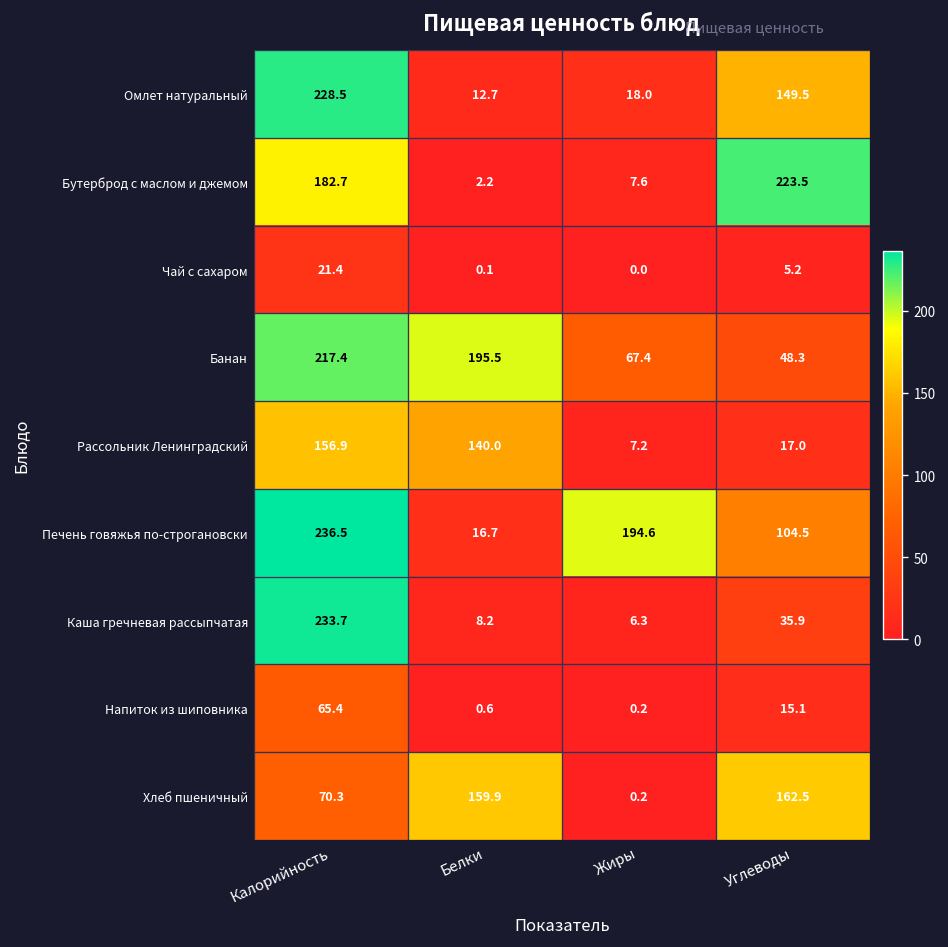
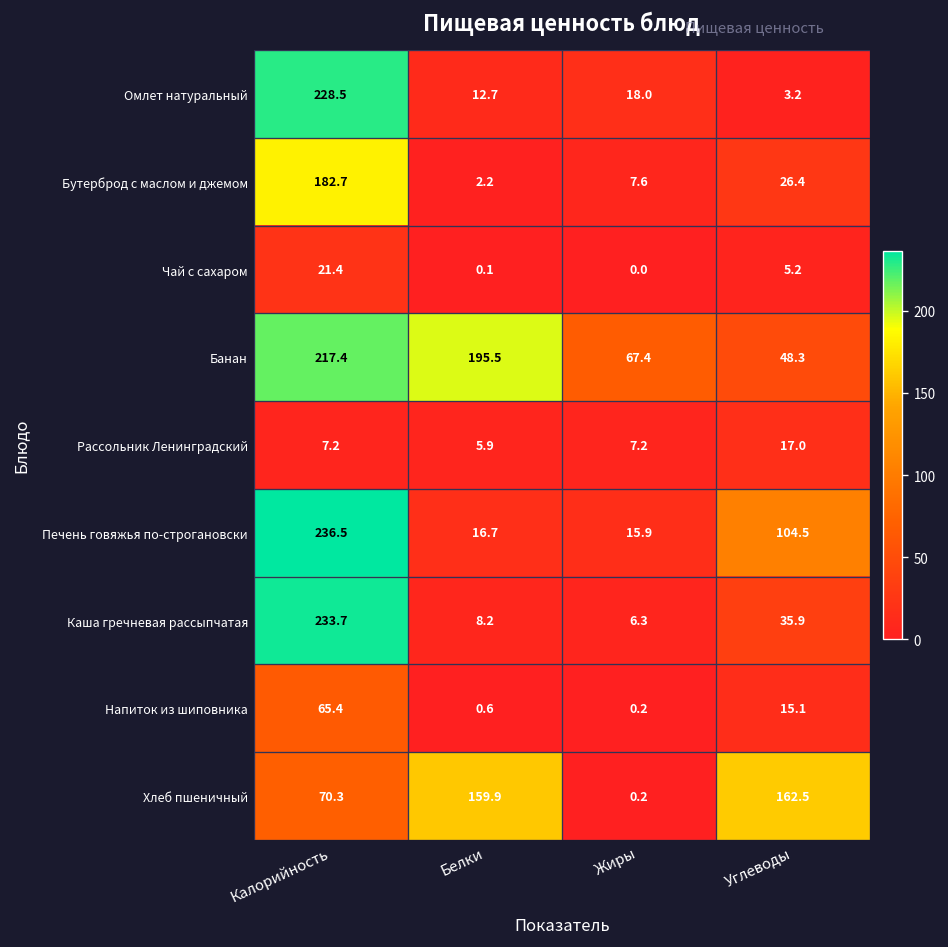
  {
    "Омлет натуральный": {
      "Калорийность": 228.5,
      "Белки": 12.7,
      "Жиры": 18.0,
-     "Углеводы": 149.5
+     "Углеводы": 3.2
    },
    "Бутерброд с маслом и джемом": {
      "Калорийность": 182.7,
      "Белки": 2.2,
      "Жиры": 7.6,
-     "Углеводы": 223.5
+     "Углеводы": 26.4
    },
    "Чай с сахаром": {
      "Калорийность": 21.4,
      "Белки": 0.1,
      "Жиры": 0.0,
      "Углеводы": 5.2
    },
    "Банан": {
      "Калорийность": 217.4,
      "Белки": 195.5,
      "Жиры": 67.4,
      "Углеводы": 48.3
    },
    "Рассольник Ленинградский": {
-     "Калорийность": 156.9,
-     "Белки": 140.0,
+     "Калорийность": 7.2,
+     "Белки": 5.9,
      "Жиры": 7.2,
      "Углеводы": 17.0
    },
    "Печень говяжья по-строгановски": {
      "Калорийность": 236.5,
      "Белки": 16.7,
-     "Жиры": 194.6,
+     "Жиры": 15.9,
      "Углеводы": 104.5
    },
    "Каша гречневая рассыпчатая": {
      "Калорийность": 233.7,
      "Белки": 8.2,
      "Жиры": 6.3,
      "Углеводы": 35.9
    },
    "Напиток из шиповника": {
      "Калорийность": 65.4,
      "Белки": 0.6,
      "Жиры": 0.2,
      "Углеводы": 15.1
    },
    "Хлеб пшеничный": {
      "Калорийность": 70.3,
      "Белки": 159.9,
      "Жиры": 0.2,
      "Углеводы": 162.5
    }
  }
